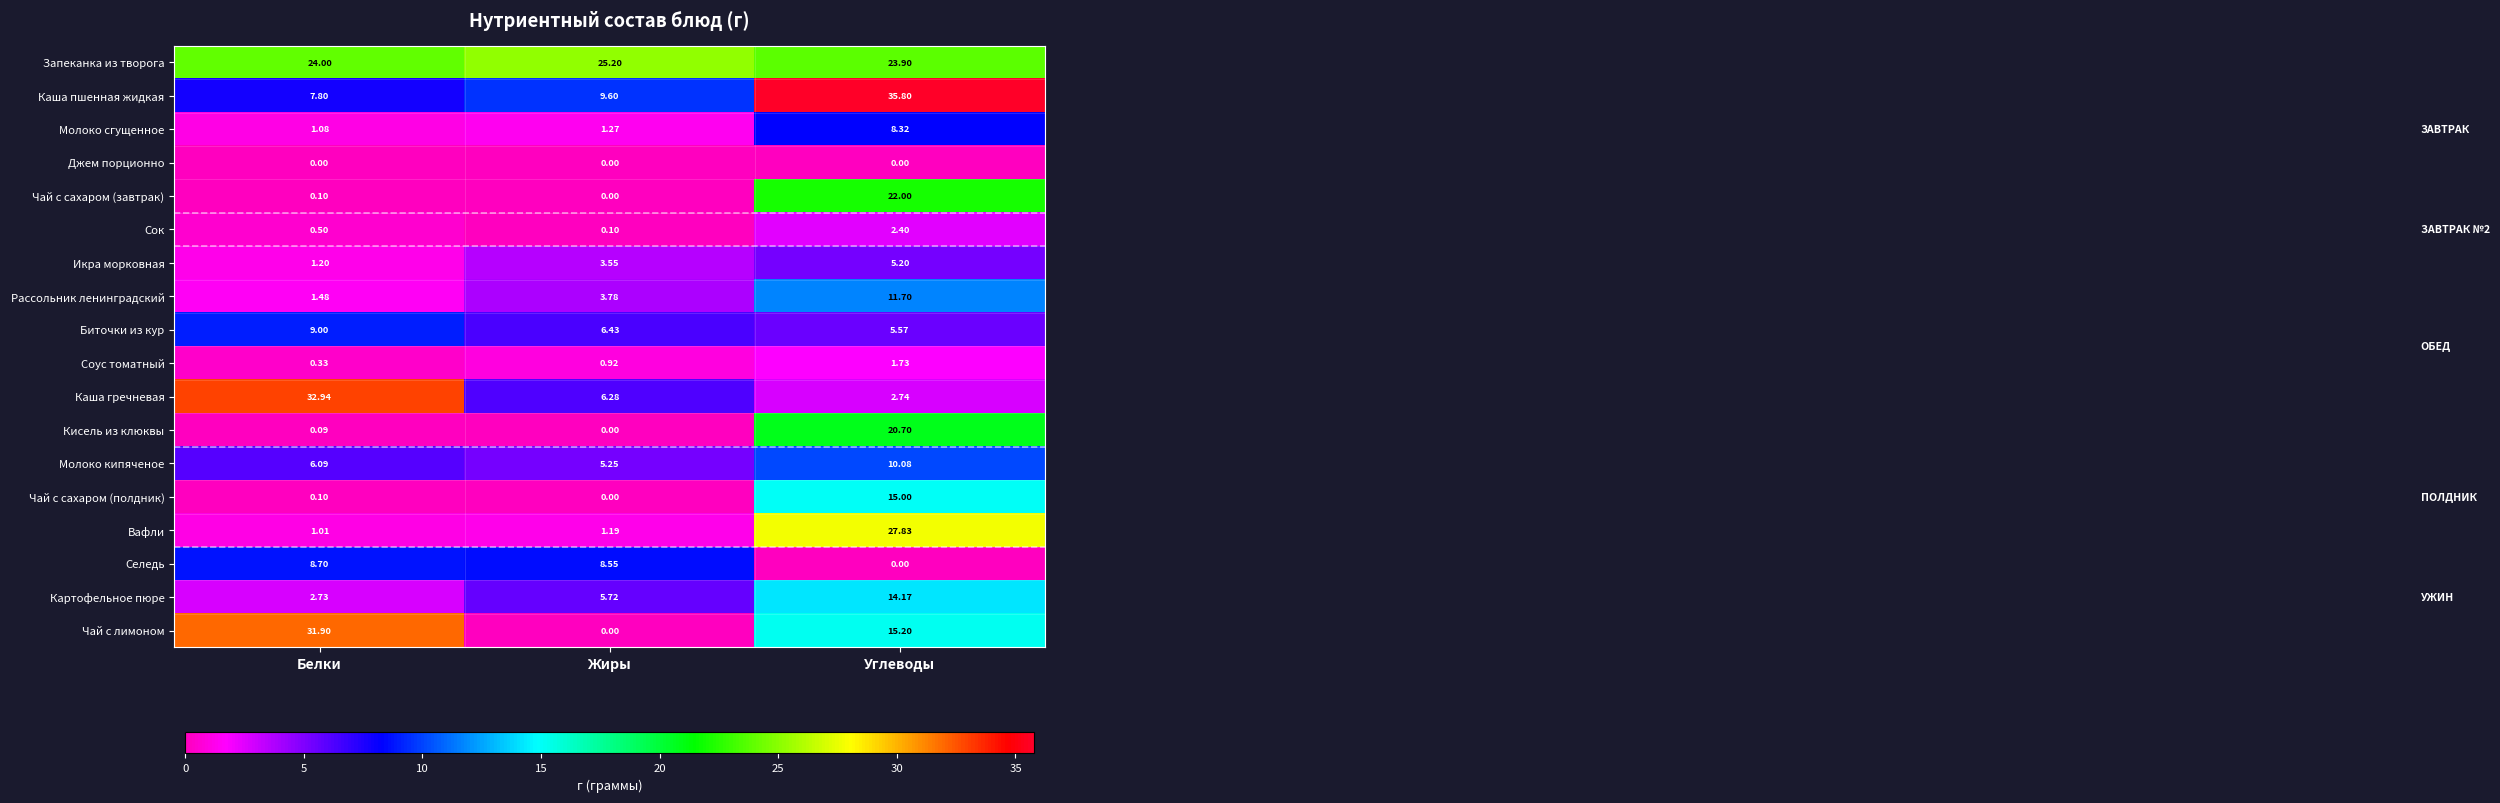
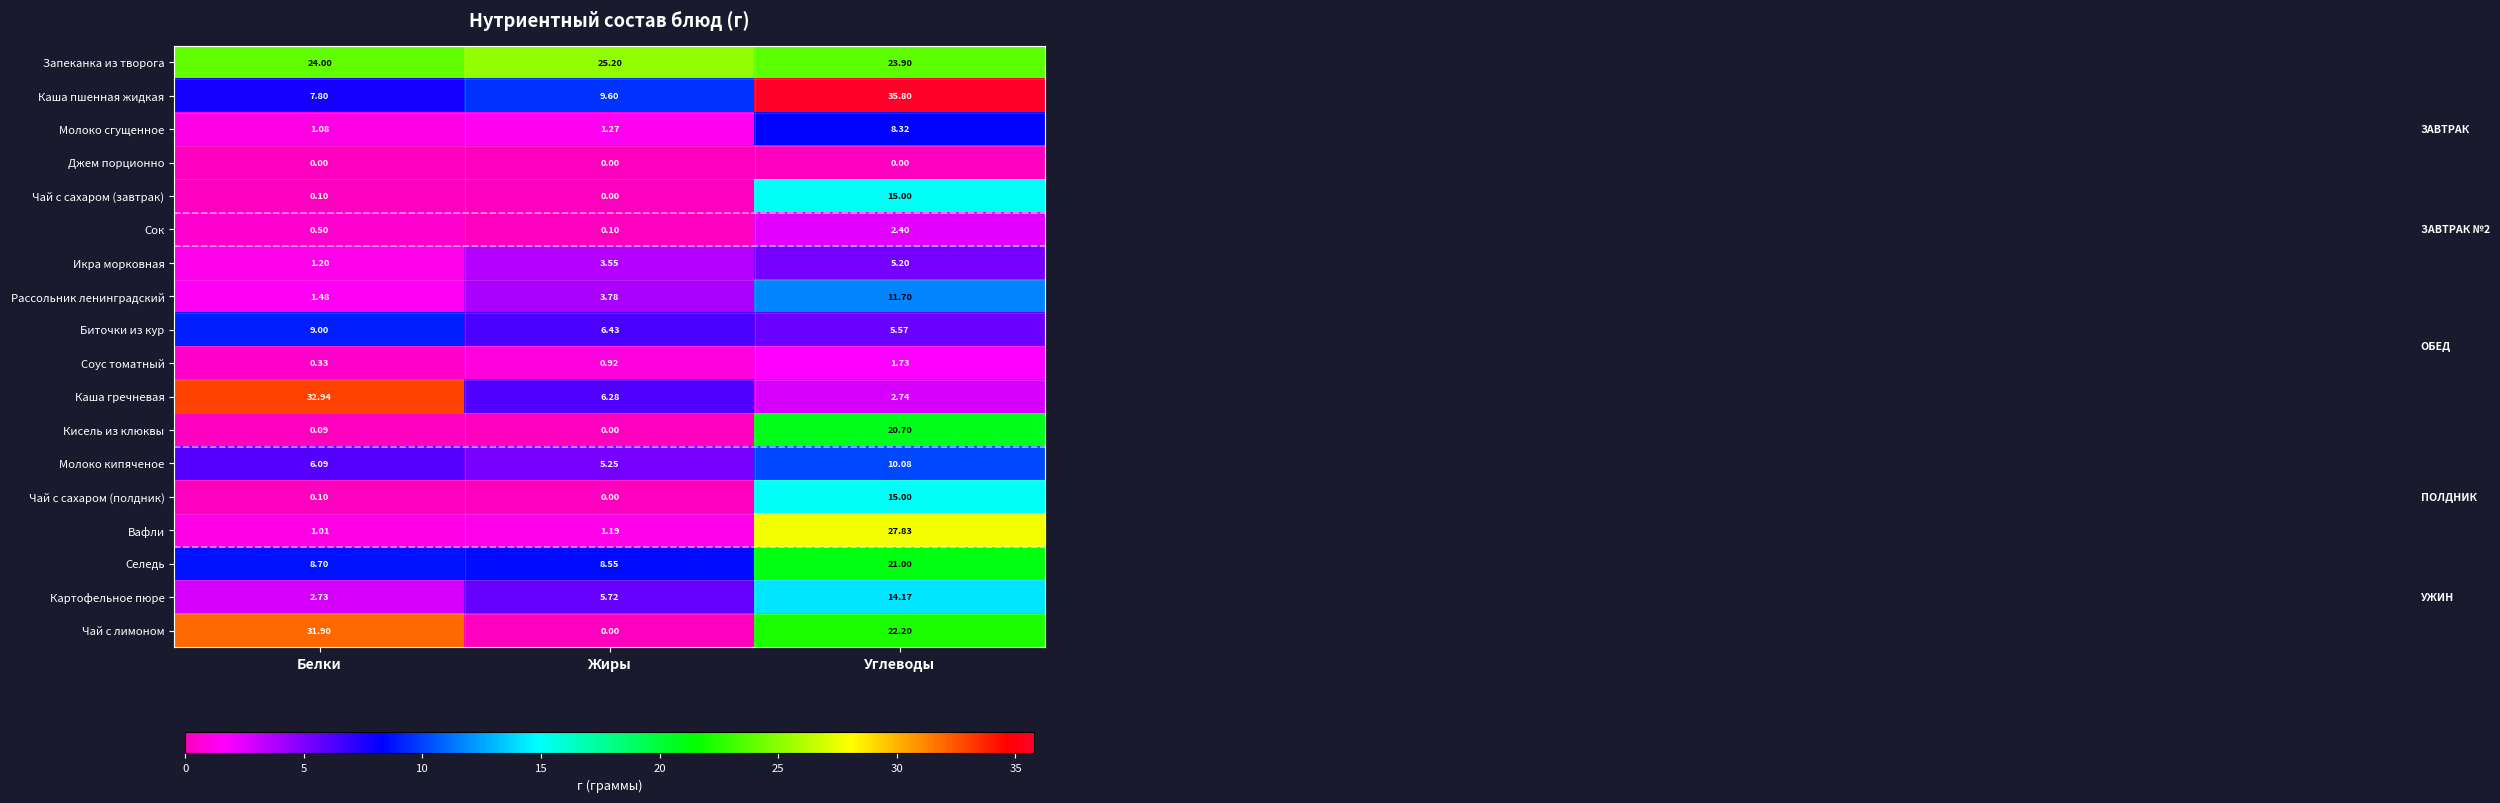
  {
    "Запеканка из творога": {
      "Белки": 24.00,
      "Жиры": 25.20,
      "Углеводы": 23.90
    },
    "Каша пшенная жидкая": {
      "Белки": 7.80,
      "Жиры": 9.60,
      "Углеводы": 35.80
    },
    "Молоко сгущенное": {
      "Белки": 1.08,
      "Жиры": 1.27,
      "Углеводы": 8.32
    },
    "Джем порционно": {
      "Белки": 0.00,
      "Жиры": 0.00,
      "Углеводы": 0.00
    },
    "Чай с сахаром (завтрак)": {
      "Белки": 0.10,
      "Жиры": 0.00,
-     "Углеводы": 22.00
+     "Углеводы": 15.00
    },
    "Сок": {
      "Белки": 0.50,
      "Жиры": 0.10,
      "Углеводы": 2.40
    },
    "Икра морковная": {
      "Белки": 1.20,
      "Жиры": 3.55,
      "Углеводы": 5.20
    },
    "Рассольник ленинградский": {
      "Белки": 1.48,
      "Жиры": 3.78,
      "Углеводы": 11.70
    },
    "Биточки из кур": {
      "Белки": 9.00,
      "Жиры": 6.43,
      "Углеводы": 5.57
    },
    "Соус томатный": {
      "Белки": 0.33,
      "Жиры": 0.92,
      "Углеводы": 1.73
    },
    "Каша гречневая": {
      "Белки": 32.94,
      "Жиры": 6.28,
      "Углеводы": 2.74
    },
    "Кисель из клюквы": {
      "Белки": 0.09,
      "Жиры": 0.00,
      "Углеводы": 20.70
    },
    "Молоко кипяченое": {
      "Белки": 6.09,
      "Жиры": 5.25,
      "Углеводы": 10.08
    },
    "Чай с сахаром (полдник)": {
      "Белки": 0.10,
      "Жиры": 0.00,
      "Углеводы": 15.00
    },
    "Вафли": {
      "Белки": 1.01,
      "Жиры": 1.19,
      "Углеводы": 27.83
    },
    "Селедь": {
      "Белки": 8.70,
      "Жиры": 8.55,
-     "Углеводы": 0.00
+     "Углеводы": 21.00
    },
    "Картофельное пюре": {
      "Белки": 2.73,
      "Жиры": 5.72,
      "Углеводы": 14.17
    },
    "Чай с лимоном": {
      "Белки": 31.90,
      "Жиры": 0.00,
-     "Углеводы": 15.20
+     "Углеводы": 22.20
    }
  }
